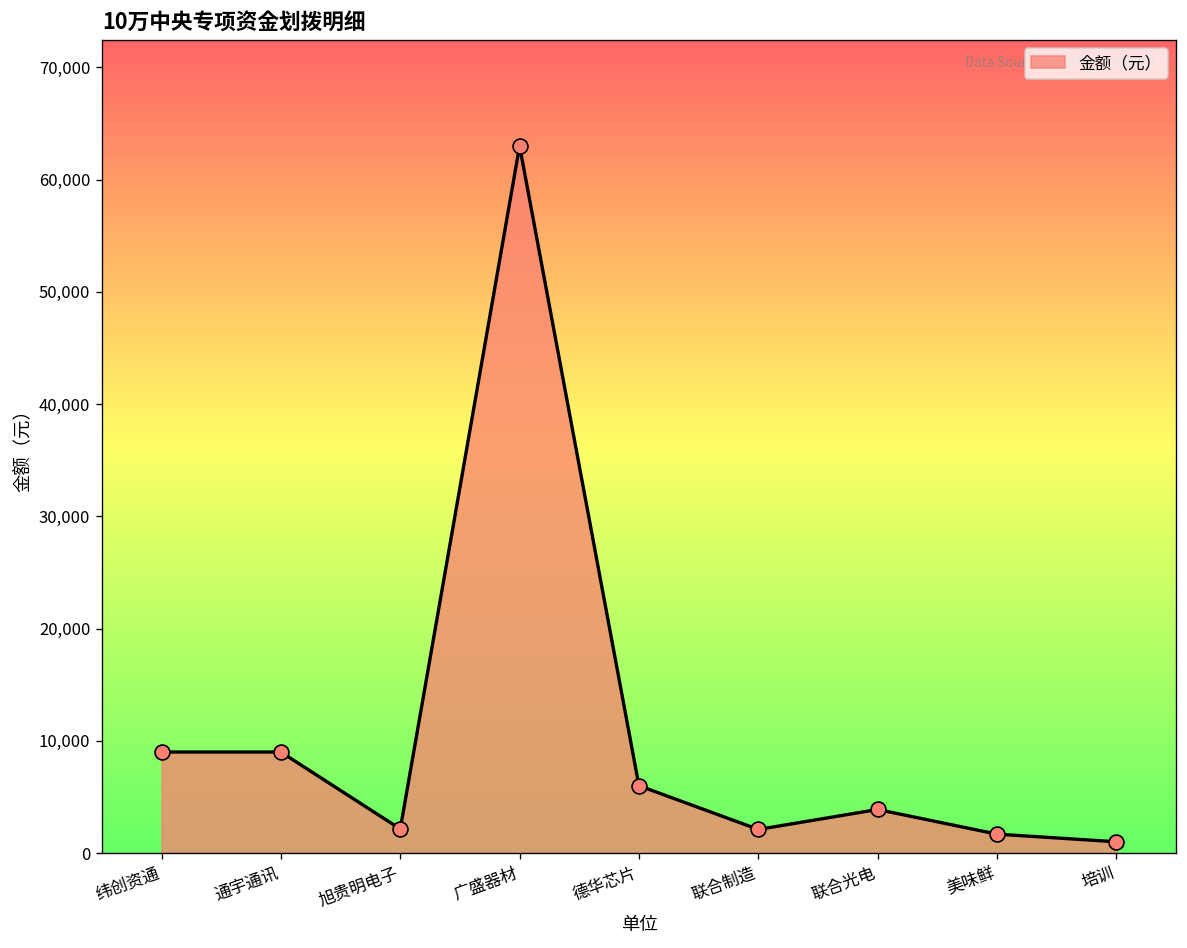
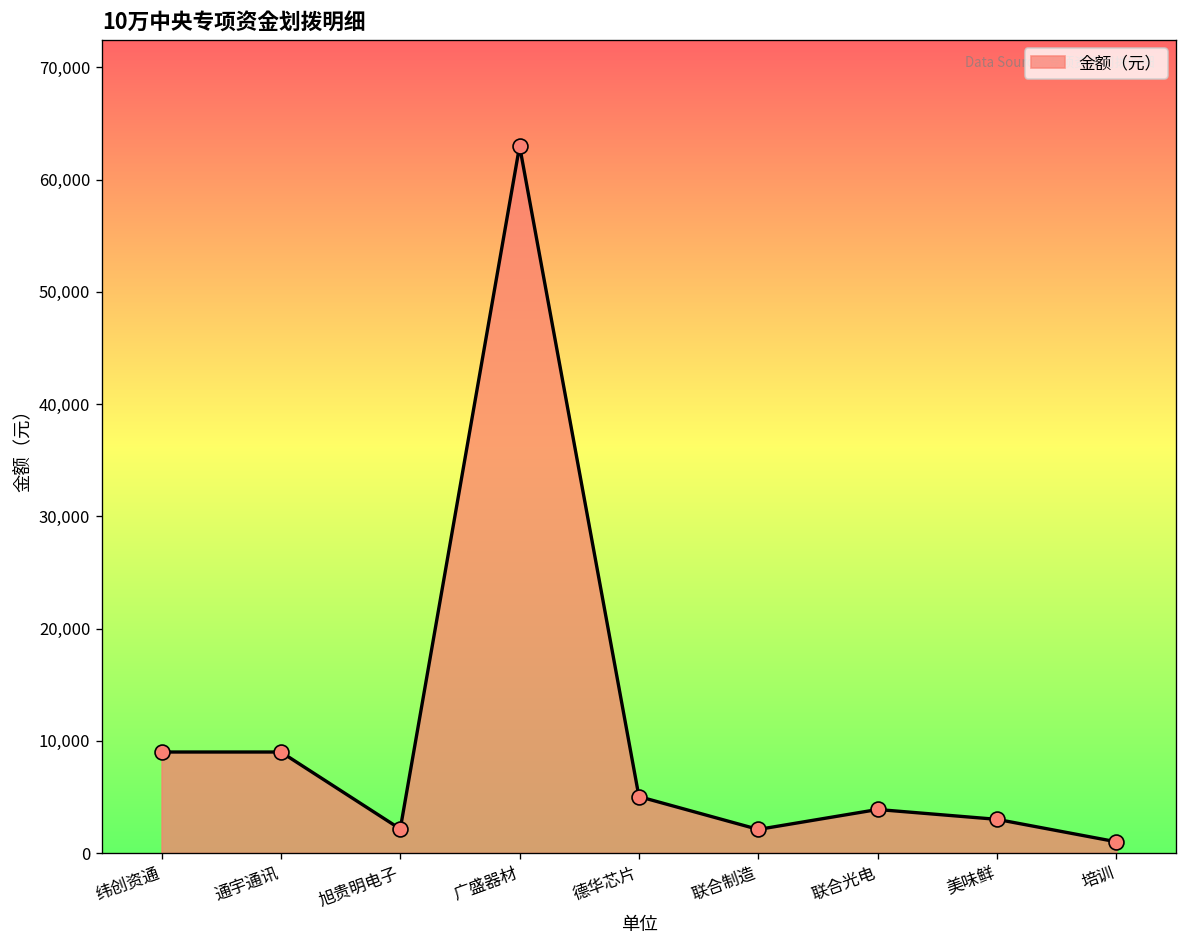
  {
    "纬创资通": "9,000",
    "通宇通讯": "9,000",
    "旭贵明电子": "2,000",
    "广盛器材": "63,000",
-   "德华芯片": "6,000",
+   "德华芯片": "5,000",
    "联合制造": "2,000",
    "联合光电": "4,000",
-   "美味鲜": "2,000",
+   "美味鲜": "3,000",
    "培训": "1,000"
  }
